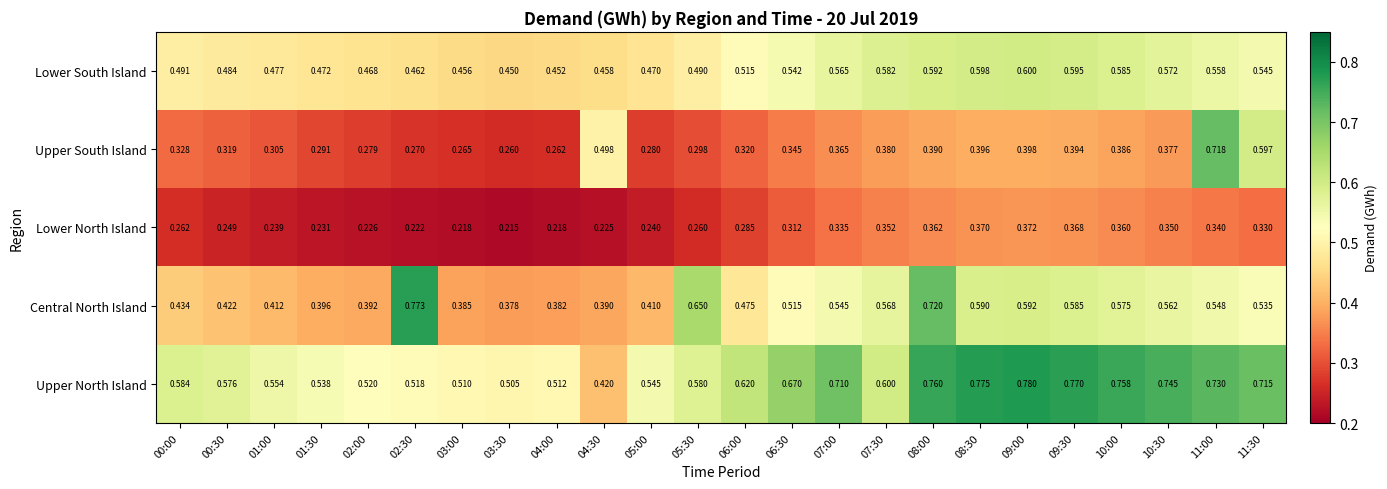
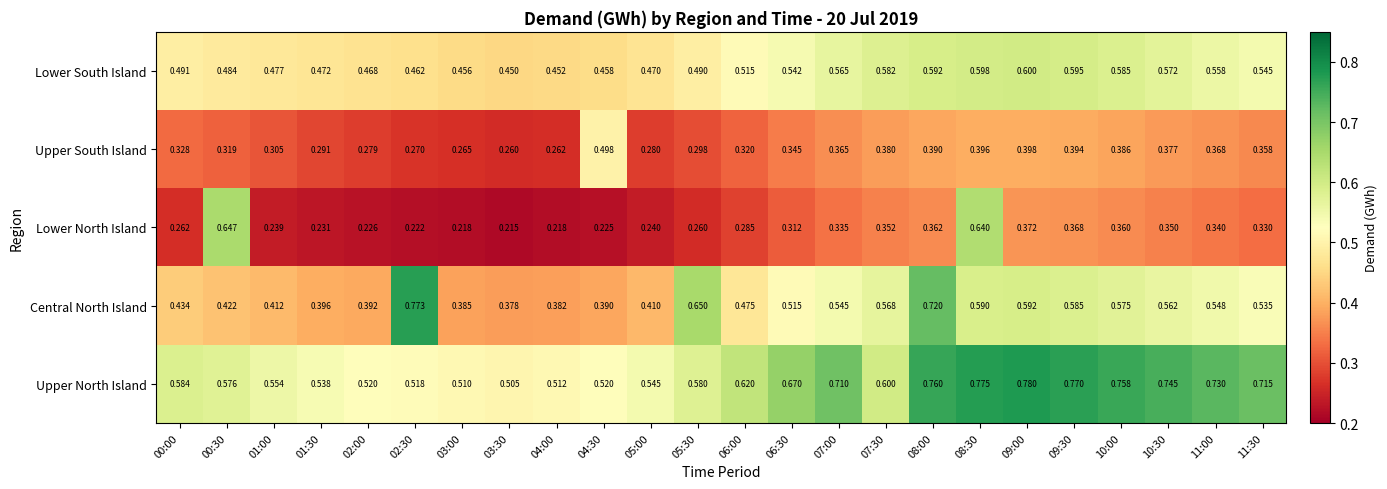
  {
    "Lower South Island": {
      "00:00": 0.491,
      "00:30": 0.484,
      "01:00": 0.477,
      "01:30": 0.472,
      "02:00": 0.468,
      "02:30": 0.462,
      "03:00": 0.456,
      "03:30": 0.450,
      "04:00": 0.452,
      "04:30": 0.458,
      "05:00": 0.470,
      "05:30": 0.490,
      "06:00": 0.515,
      "06:30": 0.542,
      "07:00": 0.565,
      "07:30": 0.582,
      "08:00": 0.592,
      "08:30": 0.598,
      "09:00": 0.600,
      "09:30": 0.595,
      "10:00": 0.585,
      "10:30": 0.572,
      "11:00": 0.558,
      "11:30": 0.545
    },
    "Upper South Island": {
      "00:00": 0.328,
      "00:30": 0.319,
      "01:00": 0.305,
      "01:30": 0.291,
      "02:00": 0.279,
      "02:30": 0.270,
      "03:00": 0.265,
      "03:30": 0.260,
      "04:00": 0.262,
      "04:30": 0.498,
      "05:00": 0.280,
      "05:30": 0.298,
      "06:00": 0.320,
      "06:30": 0.345,
      "07:00": 0.365,
      "07:30": 0.380,
      "08:00": 0.390,
      "08:30": 0.396,
      "09:00": 0.398,
      "09:30": 0.394,
      "10:00": 0.386,
      "10:30": 0.377,
-     "11:00": 0.718,
-     "11:30": 0.597
+     "11:00": 0.368,
+     "11:30": 0.358
    },
    "Lower North Island": {
      "00:00": 0.262,
-     "00:30": 0.249,
+     "00:30": 0.647,
      "01:00": 0.239,
      "01:30": 0.231,
      "02:00": 0.226,
      "02:30": 0.222,
      "03:00": 0.218,
      "03:30": 0.215,
      "04:00": 0.218,
      "04:30": 0.225,
      "05:00": 0.240,
      "05:30": 0.260,
      "06:00": 0.285,
      "06:30": 0.312,
      "07:00": 0.335,
      "07:30": 0.352,
      "08:00": 0.362,
-     "08:30": 0.370,
+     "08:30": 0.640,
      "09:00": 0.372,
      "09:30": 0.368,
      "10:00": 0.360,
      "10:30": 0.350,
      "11:00": 0.340,
      "11:30": 0.330
    },
    "Central North Island": {
      "00:00": 0.434,
      "00:30": 0.422,
      "01:00": 0.412,
      "01:30": 0.396,
      "02:00": 0.392,
      "02:30": 0.773,
      "03:00": 0.385,
      "03:30": 0.378,
      "04:00": 0.382,
      "04:30": 0.390,
      "05:00": 0.410,
      "05:30": 0.650,
      "06:00": 0.475,
      "06:30": 0.515,
      "07:00": 0.545,
      "07:30": 0.568,
      "08:00": 0.720,
      "08:30": 0.590,
      "09:00": 0.592,
      "09:30": 0.585,
      "10:00": 0.575,
      "10:30": 0.562,
      "11:00": 0.548,
      "11:30": 0.535
    },
    "Upper North Island": {
      "00:00": 0.584,
      "00:30": 0.576,
      "01:00": 0.554,
      "01:30": 0.538,
      "02:00": 0.520,
      "02:30": 0.518,
      "03:00": 0.510,
      "03:30": 0.505,
      "04:00": 0.512,
-     "04:30": 0.420,
+     "04:30": 0.520,
      "05:00": 0.545,
      "05:30": 0.580,
      "06:00": 0.620,
      "06:30": 0.670,
      "07:00": 0.710,
      "07:30": 0.600,
      "08:00": 0.760,
      "08:30": 0.775,
      "09:00": 0.780,
      "09:30": 0.770,
      "10:00": 0.758,
      "10:30": 0.745,
      "11:00": 0.730,
      "11:30": 0.715
    }
  }
